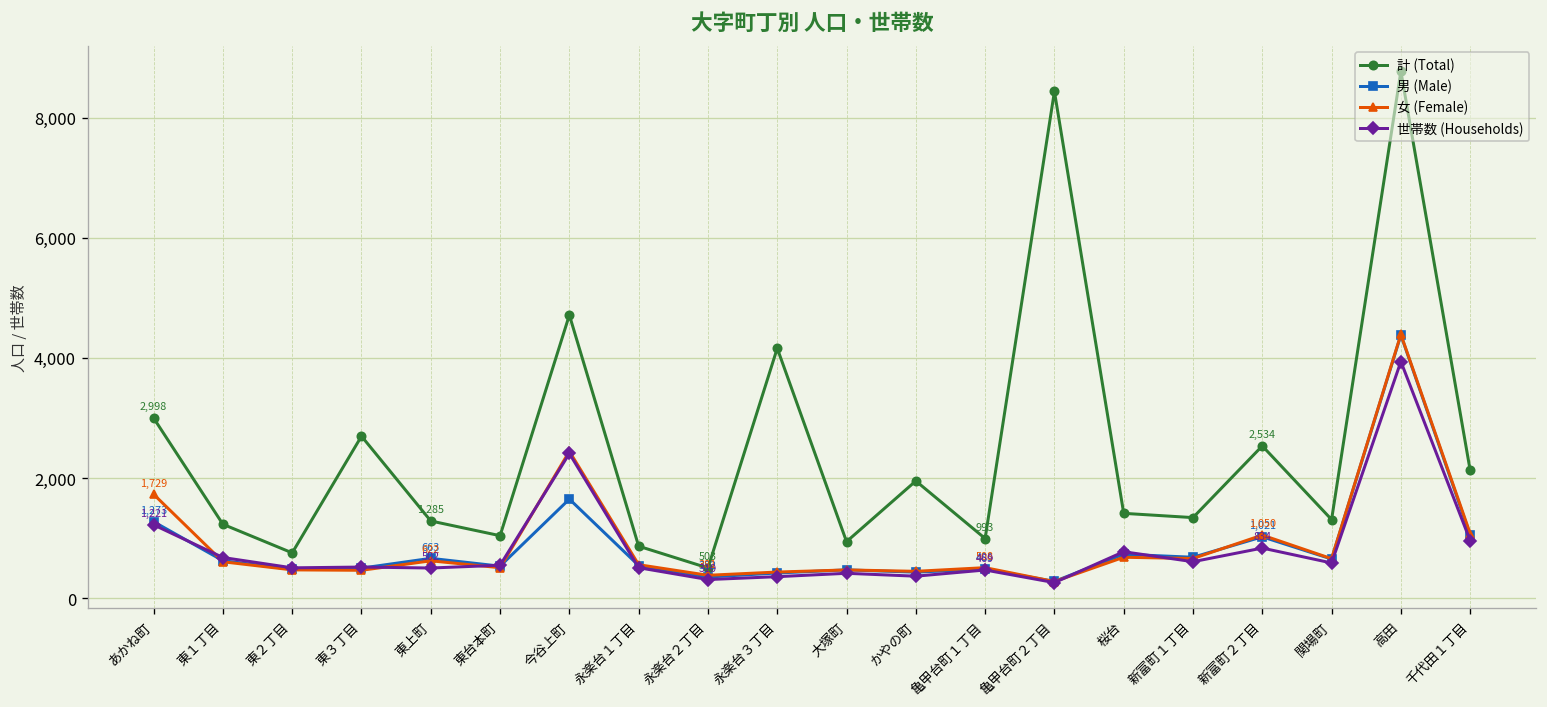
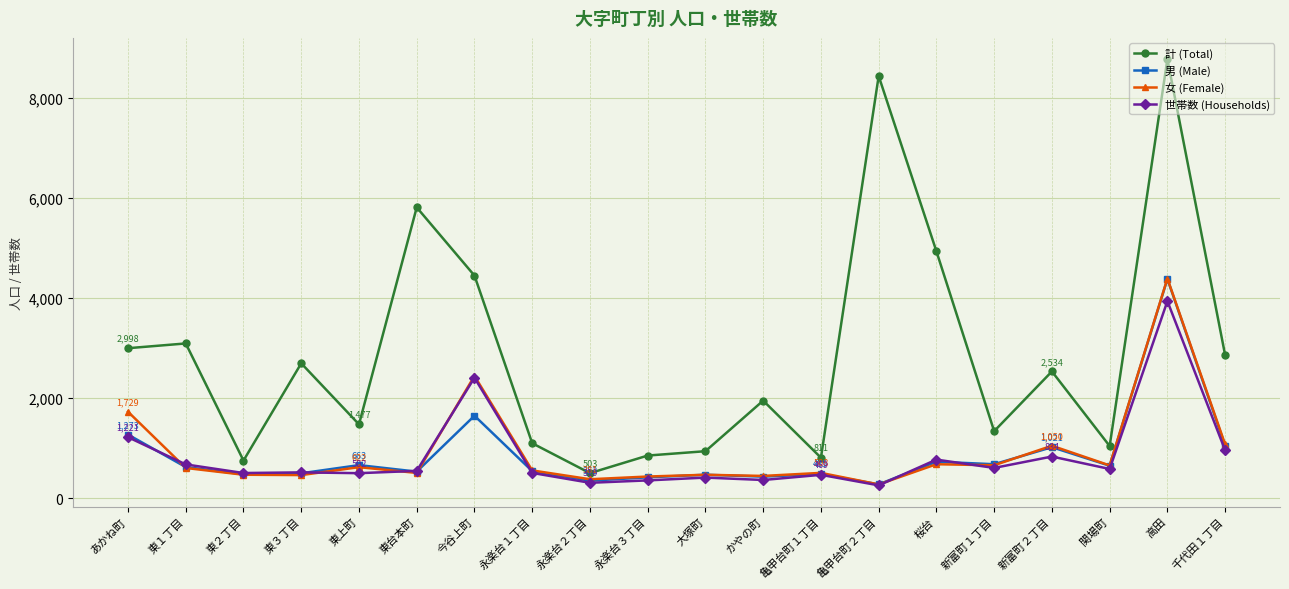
  {
    "計 (Total)": {
      "あかね町": "2,998",
-     "東１丁目": "1,200",
-     "東上町": "1,285",
-     "東台本町": "1,000",
-     "今谷上町": "4,700",
-     "永楽台１丁目": "900",
-     "永楽台３丁目": "4,200",
-     "亀甲台町１丁目": "993",
-     "桜台": "1,400",
+     "東１丁目": "3,100",
+     "東上町": "1,477",
+     "東台本町": "5,800",
+     "今谷上町": "4,400",
+     "永楽台１丁目": "1,100",
+     "永楽台３丁目": "900",
+     "亀甲台町１丁目": "811",
+     "桜台": "4,900",
      "新富町２丁目": "2,534",
-     "関場町": "1,300",
-     "千代田１丁目": "2,100"
+     "関場町": "1,000",
+     "千代田１丁目": "2,900"
    },
    "男 (Male)": {
      "今谷上町": "1,600"
    },
    "女 (Female)": {
      "あかね町": "1,729"
    },
    "世帯数 (Households)": {
      "東１丁目": "700",
      "永楽台３丁目": "400",
      "大塚町": "400",
      "かやの町": "400",
      "新富町１丁目": "600",
      "関場町": "600",
      "高田": "3,900",
      "千代田１丁目": "1,000"
    }
  }
